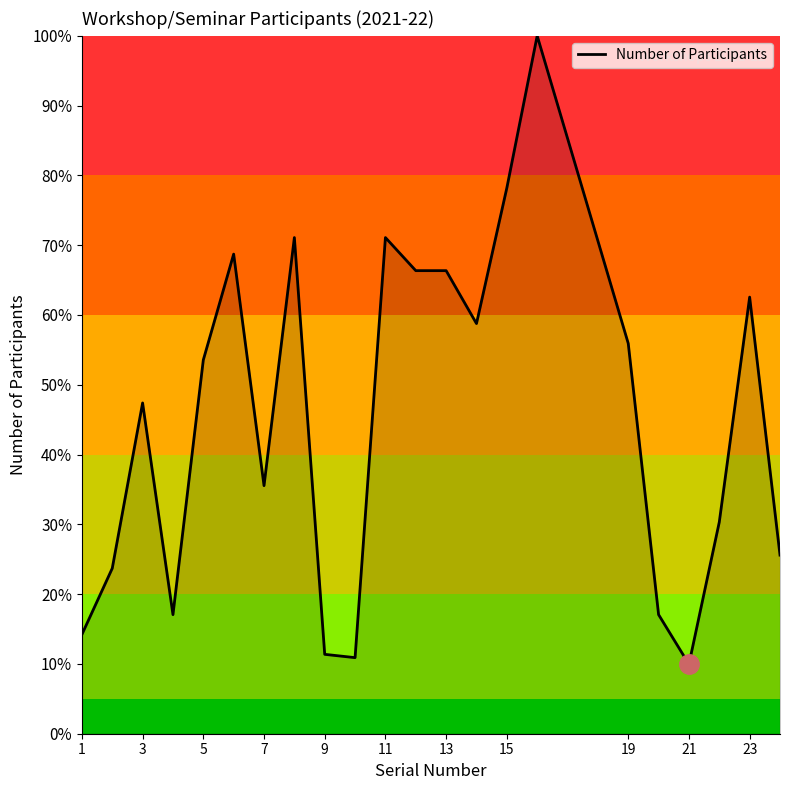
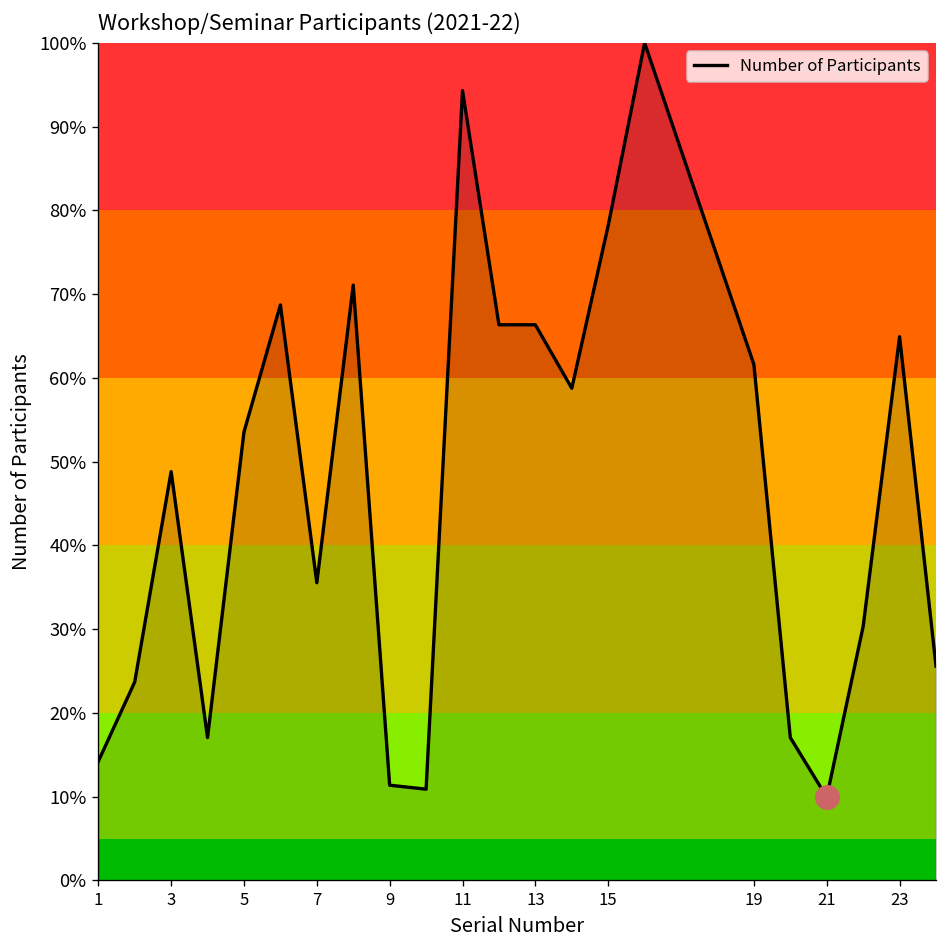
  {
    "Number of Participants": {
      "1": "14%",
-     "3": "47%",
+     "3": "49%",
      "5": "54%",
      "7": "36%",
      "9": "11%",
-     "11": "71%",
+     "11": "94%",
      "13": "66%",
      "15": "78%",
-     "19": "56%",
-     "23": "63%"
+     "19": "62%",
+     "23": "65%"
    }
  }
